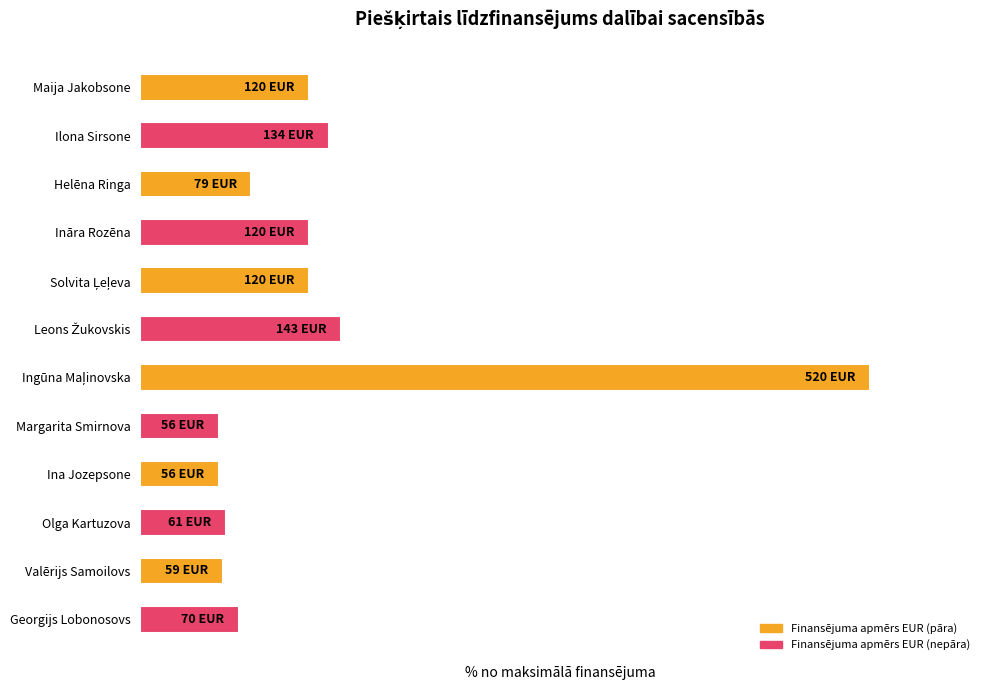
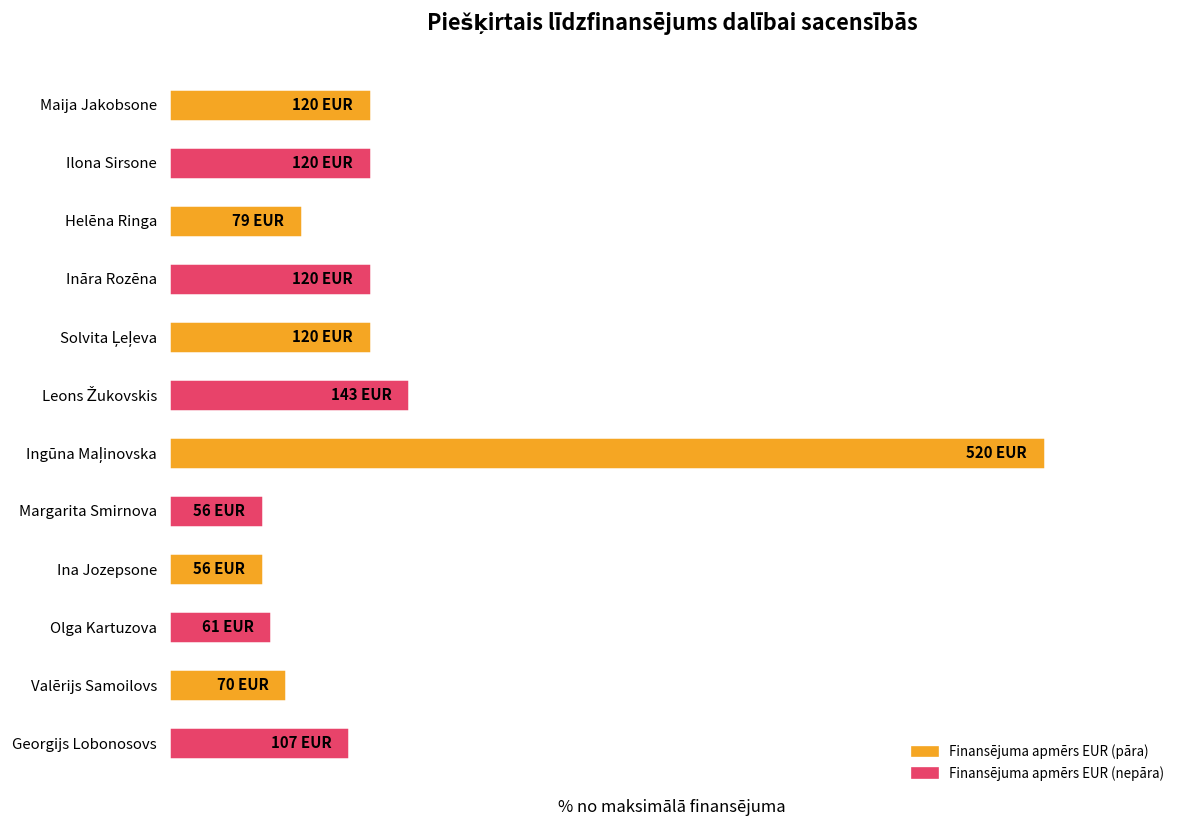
  {
-   "Ilona Sirsone": 134,
-   "Valērijs Samoilovs": 59,
-   "Georgijs Lobonosovs": 70
+   "Ilona Sirsone": 120,
+   "Valērijs Samoilovs": 70,
+   "Georgijs Lobonosovs": 107
  }
